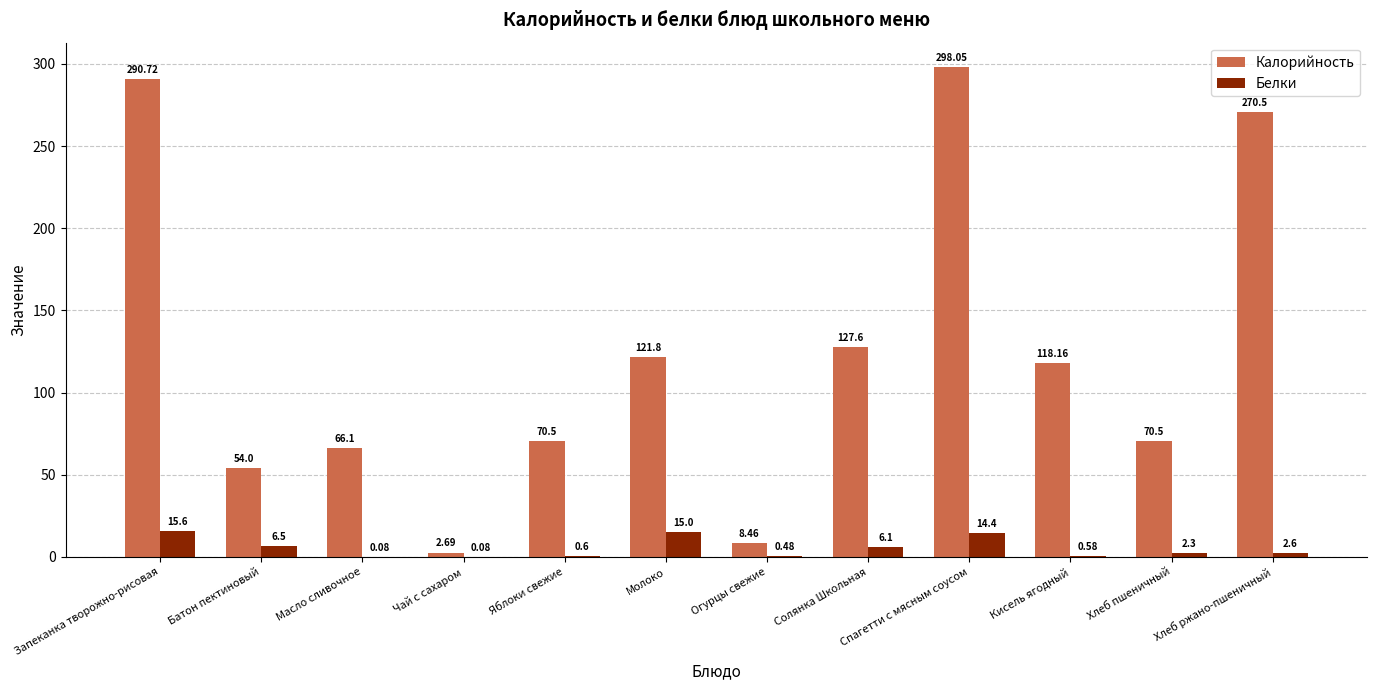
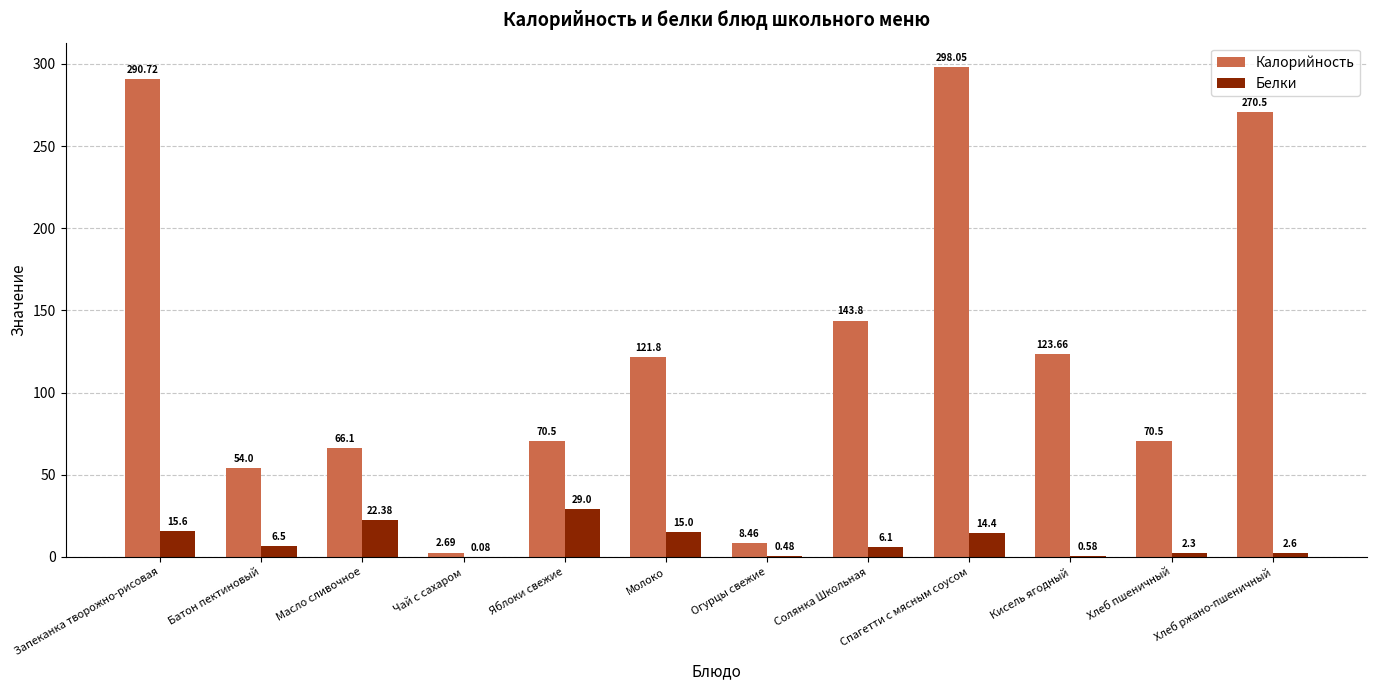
  {
    "Калорийность": {
      "Запеканка творожно-рисовая": 290.72,
      "Батон пектиновый": 54.0,
      "Масло сливочное": 66.1,
      "Чай с сахаром": 2.69,
      "Яблоки свежие": 70.5,
      "Молоко": 121.8,
      "Огурцы свежие": 8.46,
-     "Солянка Школьная": 127.6,
+     "Солянка Школьная": 143.8,
      "Спагетти с мясным соусом": 298.05,
-     "Кисель ягодный": 118.16,
+     "Кисель ягодный": 123.66,
      "Хлеб пшеничный": 70.5,
      "Хлеб ржано-пшеничный": 270.5
    },
    "Белки": {
      "Запеканка творожно-рисовая": 15.6,
      "Батон пектиновый": 6.5,
-     "Масло сливочное": 0.08,
+     "Масло сливочное": 22.38,
      "Чай с сахаром": 0.08,
-     "Яблоки свежие": 0.6,
+     "Яблоки свежие": 29.0,
      "Молоко": 15.0,
      "Огурцы свежие": 0.48,
      "Солянка Школьная": 6.1,
      "Спагетти с мясным соусом": 14.4,
      "Кисель ягодный": 0.58,
      "Хлеб пшеничный": 2.3,
      "Хлеб ржано-пшеничный": 2.6
    }
  }
